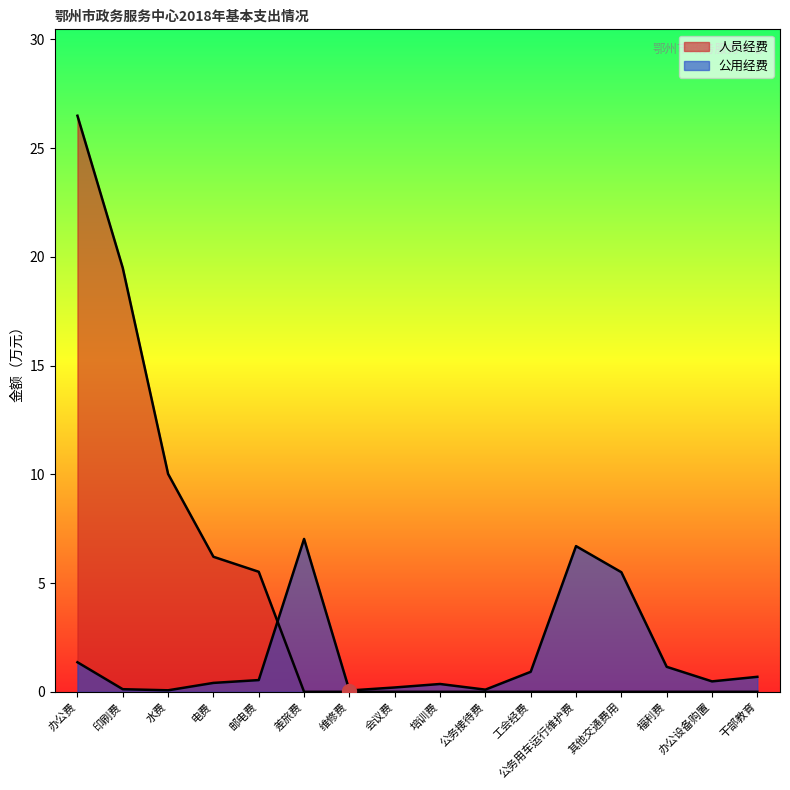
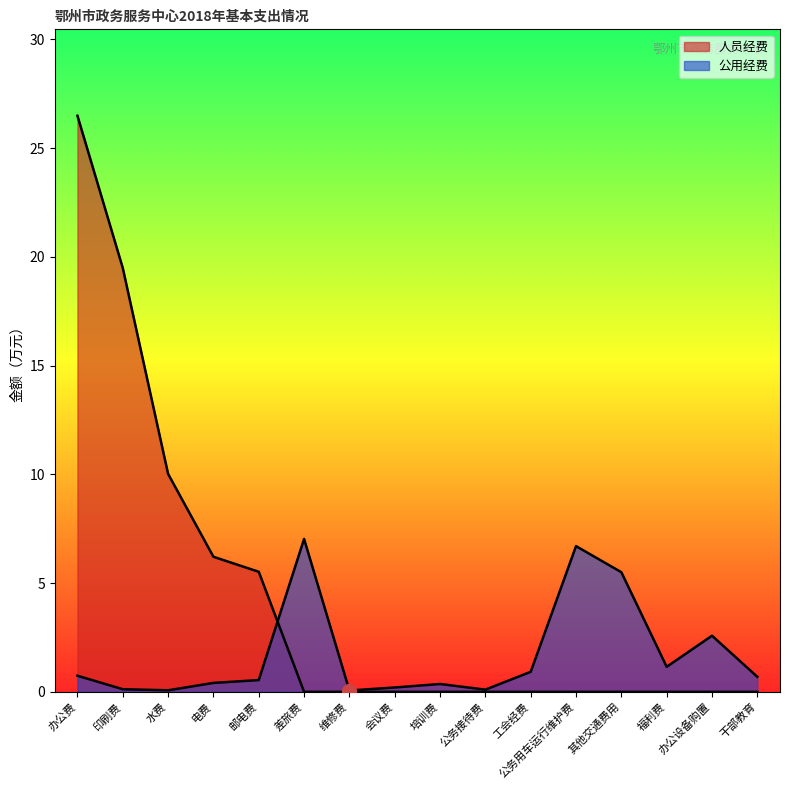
  {
    "公用经费": {
-     "办公费": 1.4,
+     "办公费": 0.7,
      "印刷费": 0.1,
      "水费": 0.1,
      "电费": 0.4,
      "邮电费": 0.5,
      "差旅费": 7.0,
      "会议费": 0.2,
      "培训费": 0.4,
      "工会经费": 0.9,
      "公务用车运行维护费": 6.7,
      "其他交通费用": 5.5,
      "福利费": 1.2,
-     "办公设备购置": 0.5,
+     "办公设备购置": 2.6,
      "干部教育": 0.7
    }
  }
